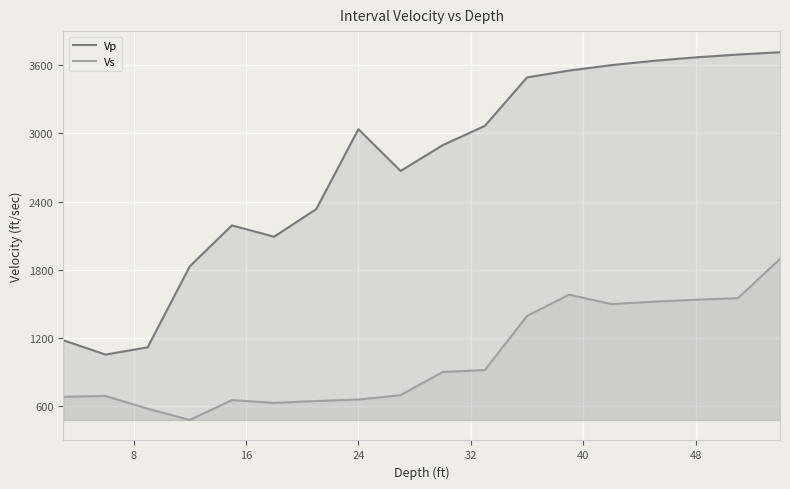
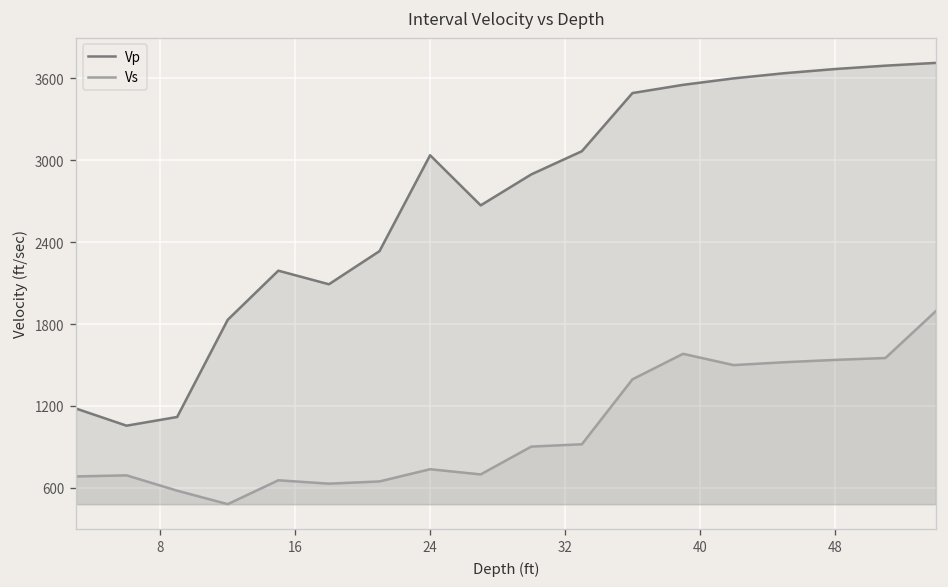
  {
    "Vp": {
      "24": 3040,
      "48": 3670
    },
    "Vs": {
-     "24": 660,
+     "24": 740,
      "48": 1540
    }
  }
